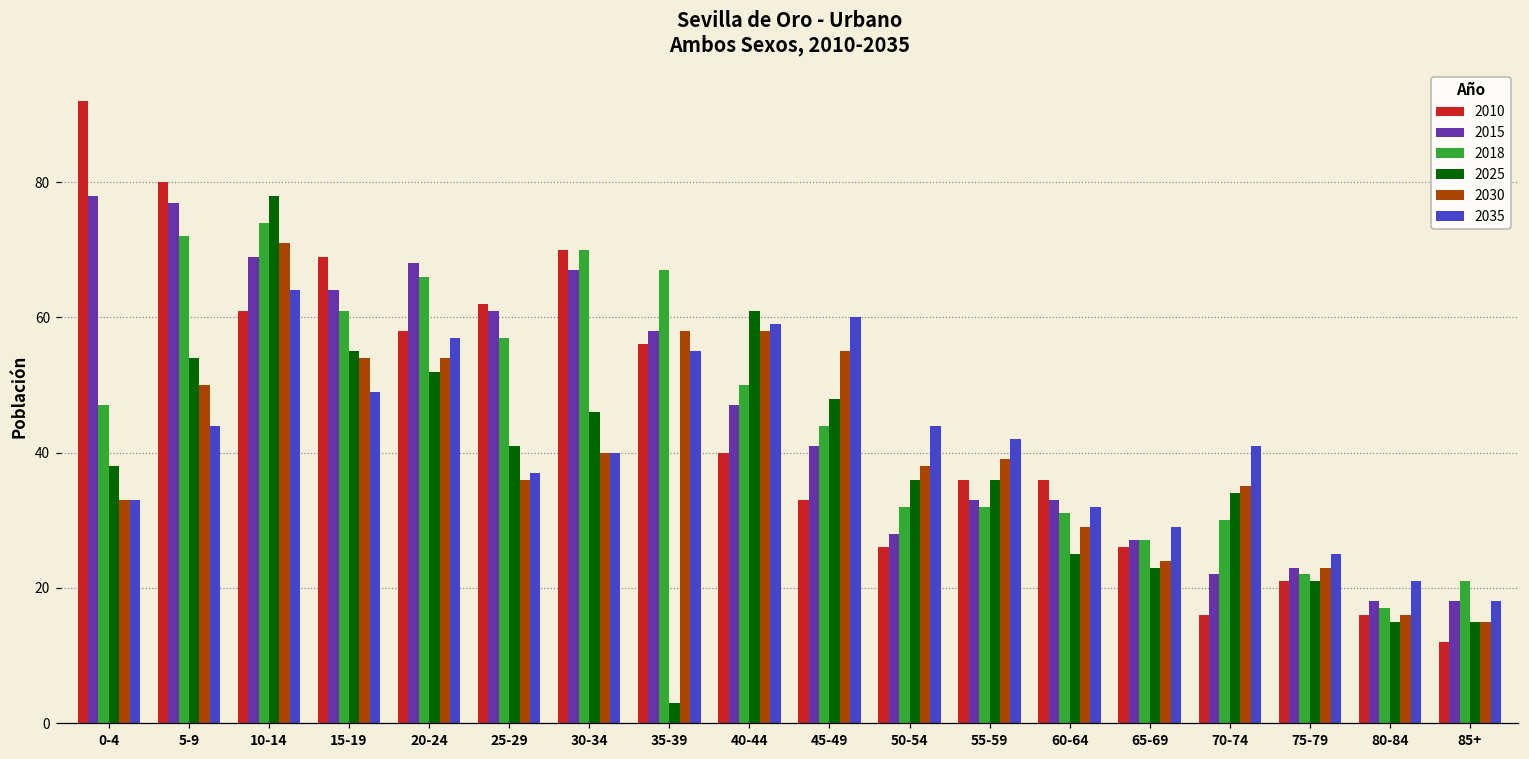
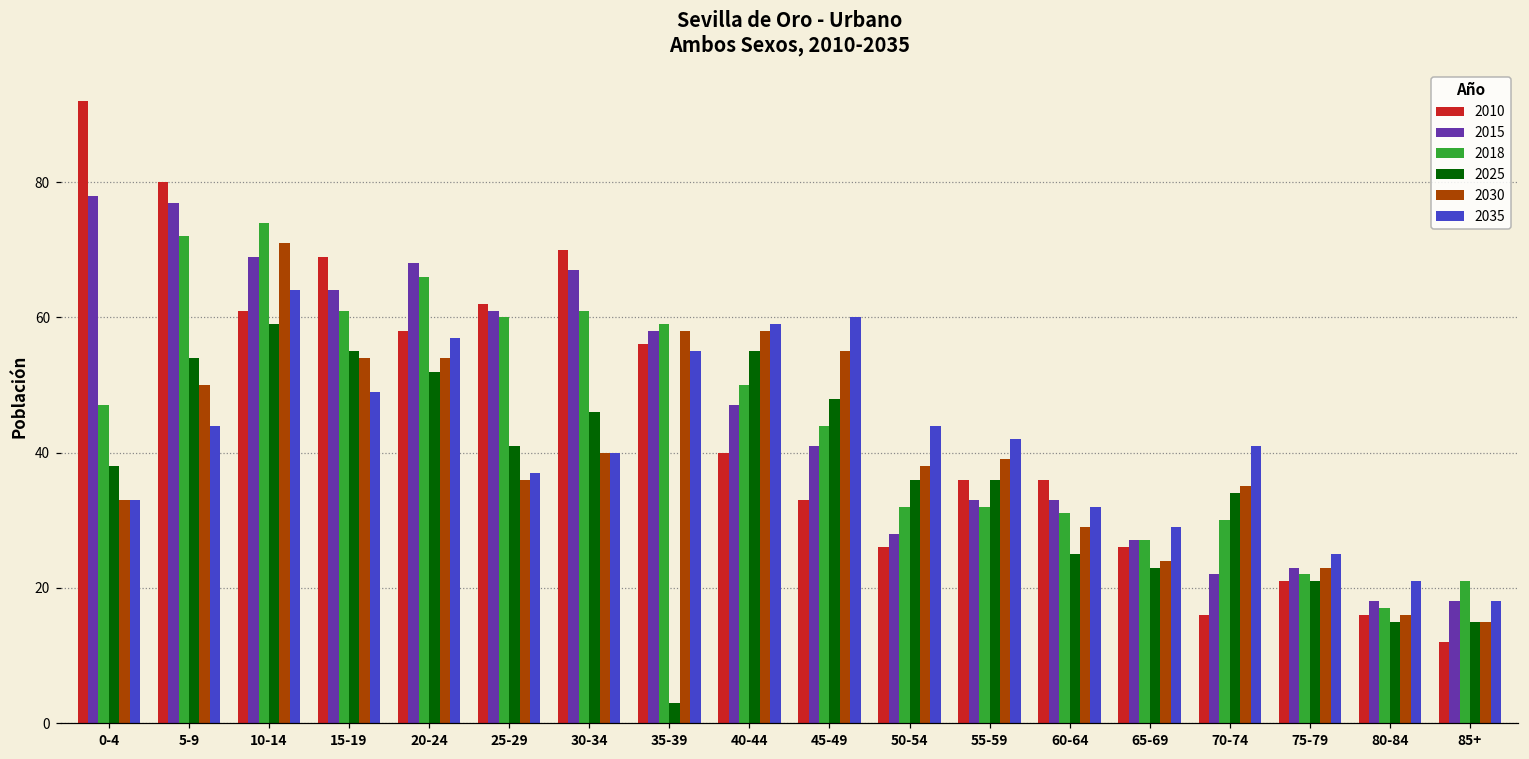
  {
    "2018": {
      "0-4": 47,
      "5-9": 72,
      "10-14": 74,
      "15-19": 61,
      "20-24": 66,
-     "25-29": 57,
-     "30-34": 70,
-     "35-39": 67,
+     "25-29": 60,
+     "30-34": 61,
+     "35-39": 59,
      "40-44": 50,
      "45-49": 44,
      "50-54": 32,
      "55-59": 32,
      "60-64": 31,
      "65-69": 27,
      "70-74": 30,
      "75-79": 22,
      "80-84": 17,
      "85+": 21
    },
    "2025": {
      "0-4": 38,
      "5-9": 54,
-     "10-14": 78,
+     "10-14": 59,
      "15-19": 55,
      "20-24": 52,
      "25-29": 41,
      "30-34": 46,
      "35-39": 3,
-     "40-44": 61,
+     "40-44": 55,
      "45-49": 48,
      "50-54": 36,
      "55-59": 36,
      "60-64": 25,
      "65-69": 23,
      "70-74": 34,
      "75-79": 21,
      "80-84": 15,
      "85+": 15
    }
  }
